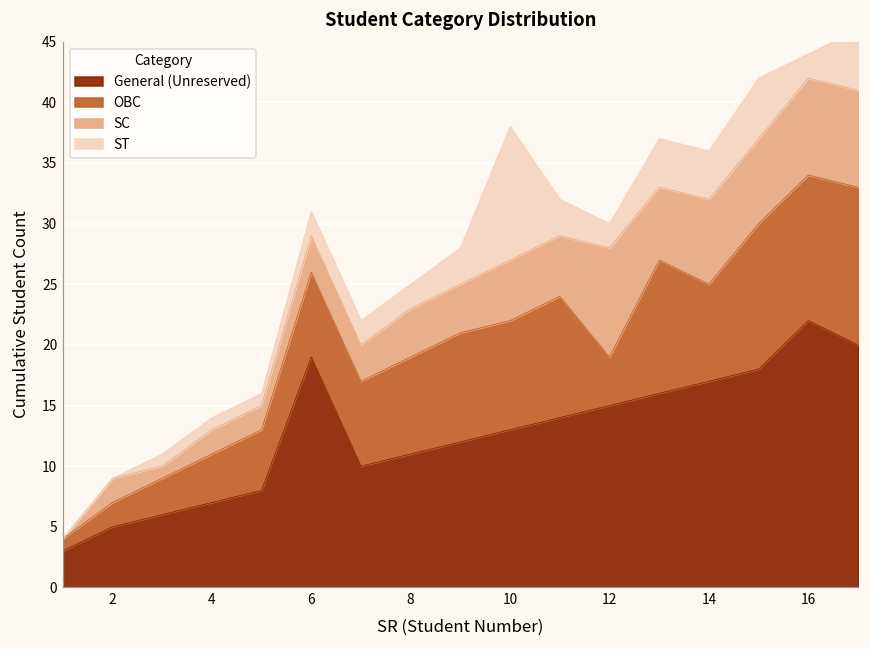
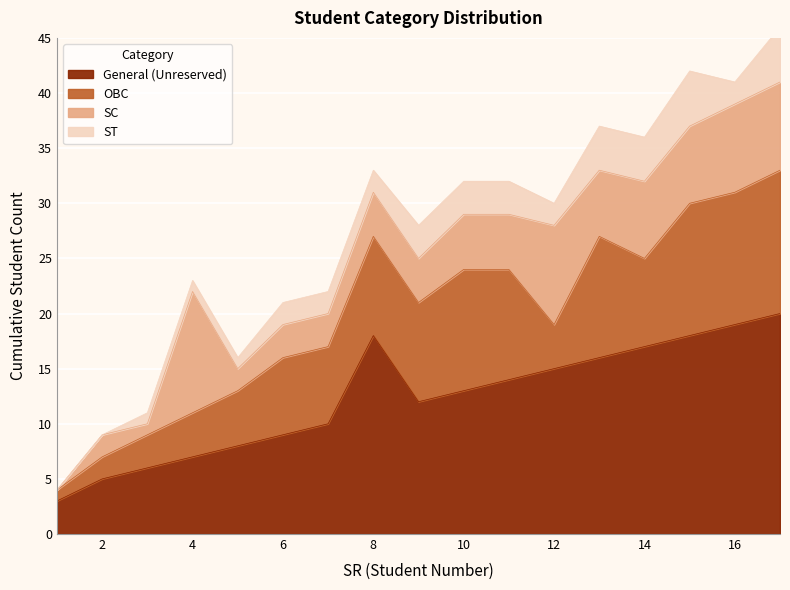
  {
    "General (Unreserved)": {
      "2": 5,
      "4": 7,
-     "6": 19,
-     "8": 11,
+     "6": 9,
+     "8": 18,
      "10": 13,
      "12": 15,
      "14": 17,
-     "16": 22
+     "16": 19
    },
    "OBC": {
      "2": 2,
      "4": 4,
      "6": 7,
-     "8": 8,
-     "10": 9,
+     "8": 9,
+     "10": 11,
      "12": 4,
      "14": 8,
      "16": 12
    },
    "SC": {
-     "4": 2,
+     "4": 11,
      "6": 3,
      "8": 4,
      "10": 5,
      "12": 9,
      "14": 7,
      "16": 8
    },
    "ST": {
      "4": 1,
      "6": 2,
      "8": 2,
-     "10": 11,
+     "10": 3,
      "12": 2,
      "14": 4,
      "16": 2
    }
  }
